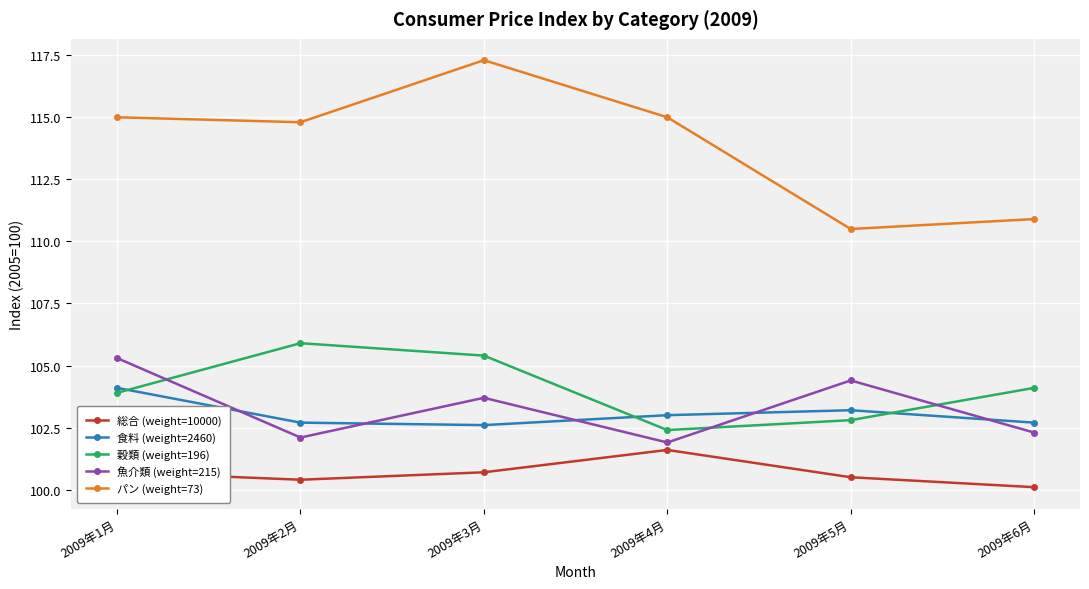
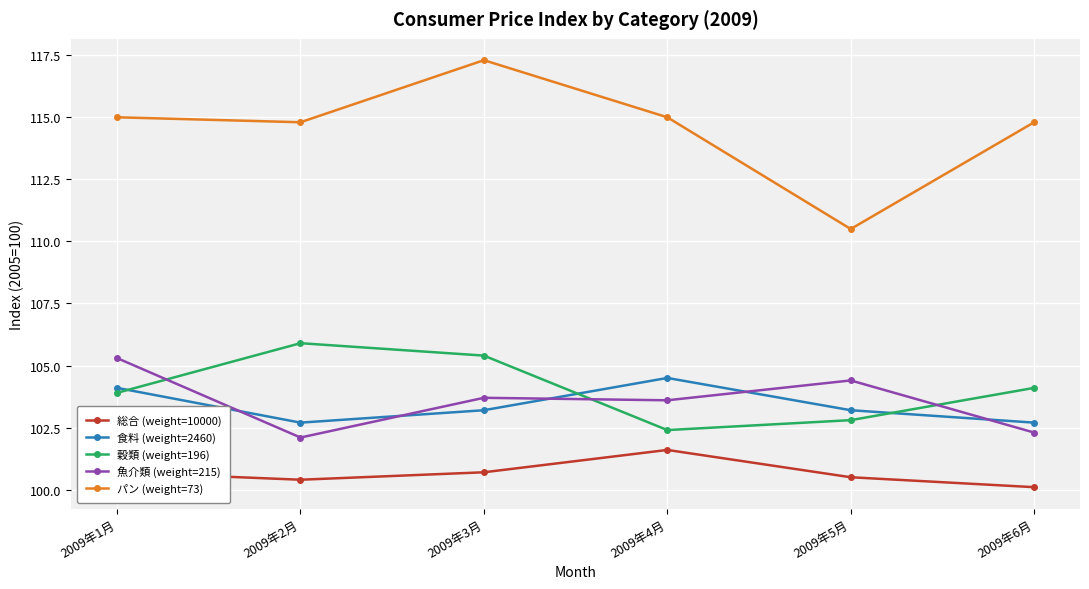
  {
    "総合 (weight=10000)": {
      "2009年2月": 100.4,
      "2009年3月": 100.7,
      "2009年4月": 101.6,
      "2009年5月": 100.5,
      "2009年6月": 100.1
    },
    "食料 (weight=2460)": {
      "2009年1月": 104.1,
      "2009年2月": 102.7,
-     "2009年3月": 102.6,
-     "2009年4月": 103.0,
+     "2009年3月": 103.2,
+     "2009年4月": 104.5,
      "2009年5月": 103.2,
      "2009年6月": 102.7
    },
    "穀類 (weight=196)": {
      "2009年1月": 103.9,
      "2009年2月": 105.9,
      "2009年3月": 105.4,
      "2009年4月": 102.4,
      "2009年5月": 102.8,
      "2009年6月": 104.1
    },
    "魚介類 (weight=215)": {
      "2009年1月": 105.3,
      "2009年2月": 102.1,
      "2009年3月": 103.7,
-     "2009年4月": 101.9,
+     "2009年4月": 103.6,
      "2009年5月": 104.4,
      "2009年6月": 102.3
    },
    "パン (weight=73)": {
      "2009年1月": 115.0,
      "2009年2月": 114.8,
      "2009年3月": 117.3,
      "2009年4月": 115.0,
      "2009年5月": 110.5,
-     "2009年6月": 110.9
+     "2009年6月": 114.8
    }
  }
